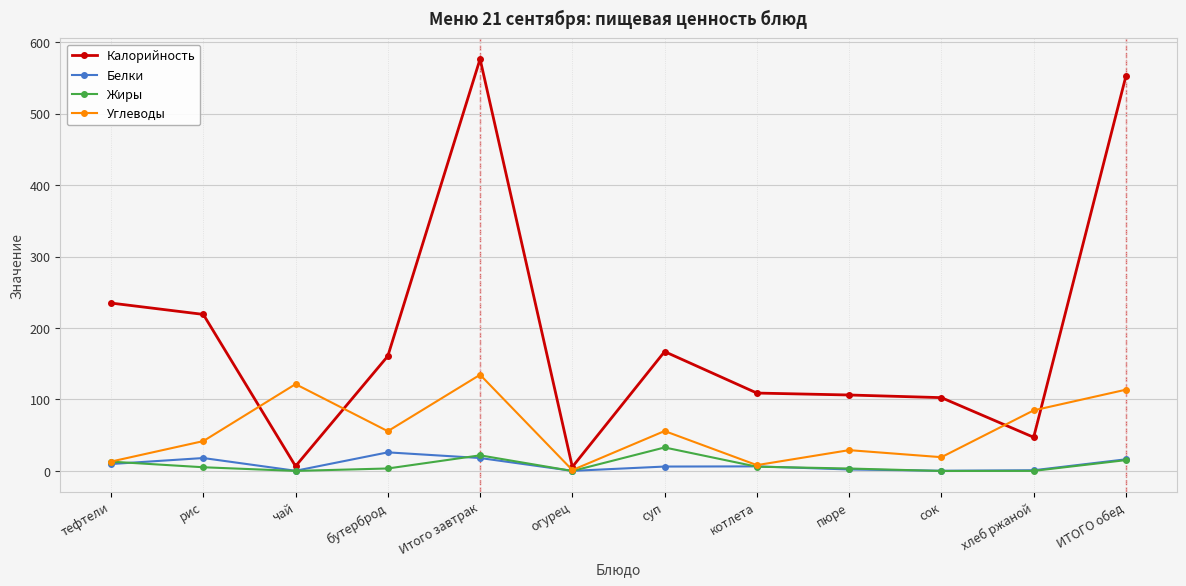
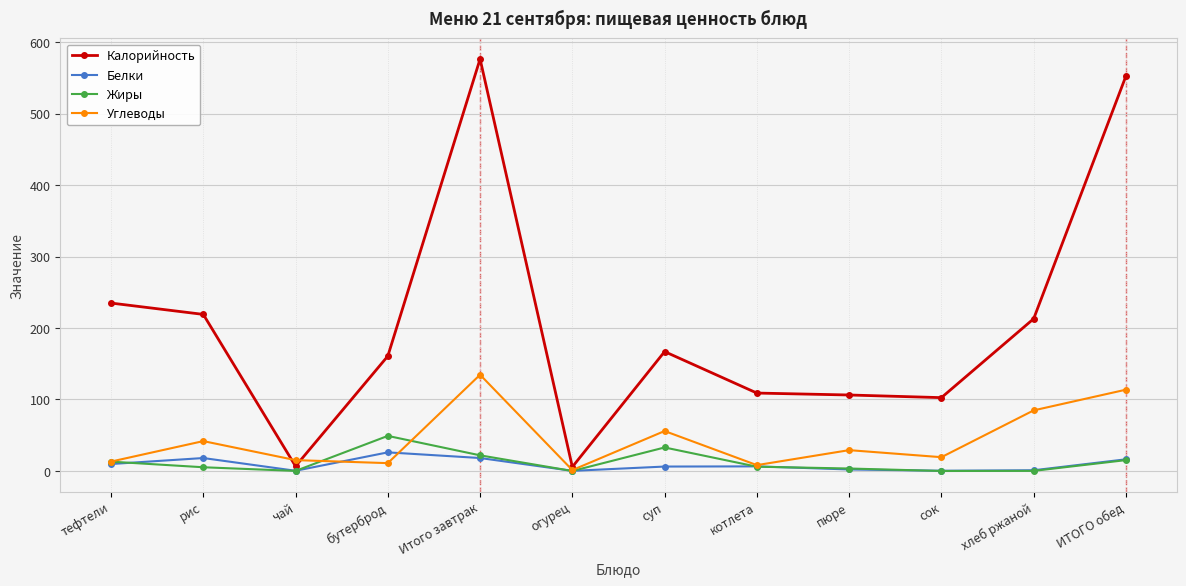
  {
    "Калорийность": {
      "тефтели": 230,
      "рис": 220,
      "чай": 10,
      "бутерброд": 160,
      "Итого завтрак": 580,
      "огурец": 10,
      "суп": 170,
      "котлета": 110,
      "пюре": 110,
      "сок": 100,
-     "хлеб ржаной": 50,
+     "хлеб ржаной": 210,
      "ИТОГО обед": 550
    },
    "Белки": {
      "рис": 20,
      "бутерброд": 30,
      "Итого завтрак": 20,
      "суп": 10
    },
    "Жиры": {
      "рис": 10,
-     "бутерброд": 0,
+     "бутерброд": 50,
      "Итого завтрак": 20,
      "суп": 30
    },
    "Углеводы": {
      "рис": 40,
-     "чай": 120,
-     "бутерброд": 60,
+     "чай": 20,
+     "бутерброд": 10,
      "Итого завтрак": 130,
      "суп": 60,
      "пюре": 30,
      "сок": 20,
      "хлеб ржаной": 80,
      "ИТОГО обед": 110
    }
  }
